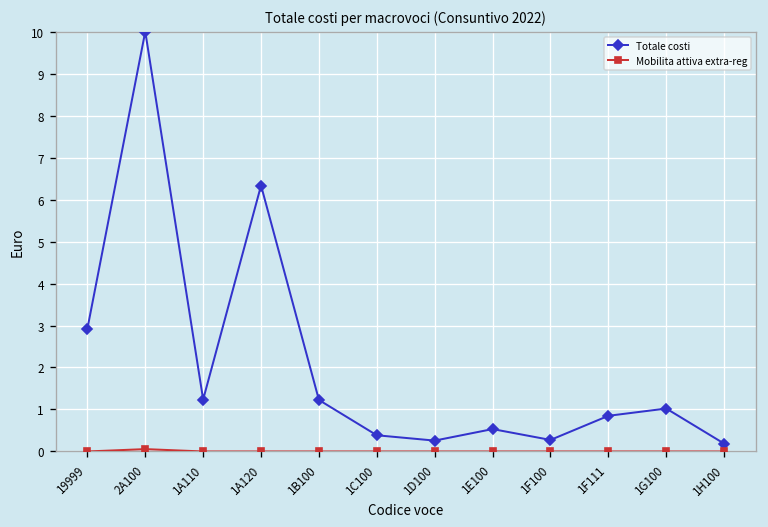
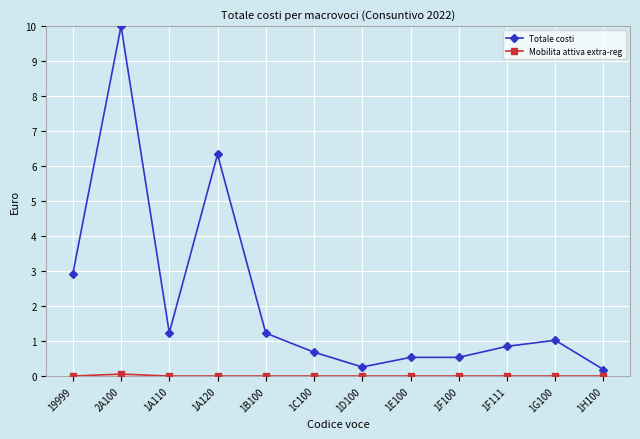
  {
    "Totale costi": {
      "19999": 2.9,
      "2A100": 10.0,
      "1A110": 1.2,
      "1A120": 6.3,
      "1B100": 1.2,
-     "1C100": 0.4,
+     "1C100": 0.7,
      "1D100": 0.3,
      "1E100": 0.5,
-     "1F100": 0.3,
+     "1F100": 0.5,
      "1F111": 0.8,
      "1G100": 1.0,
      "1H100": 0.2
    },
    "Mobilita attiva extra-reg": {
      "19999": 0.0,
      "2A100": 0.1,
      "1A110": 0.0,
      "1A120": 0.0,
      "1B100": 0.0,
      "1C100": 0.0,
      "1D100": 0.0,
      "1E100": 0.0,
      "1F100": 0.0,
      "1F111": 0.0,
      "1G100": 0.0,
      "1H100": 0.0
    }
  }
